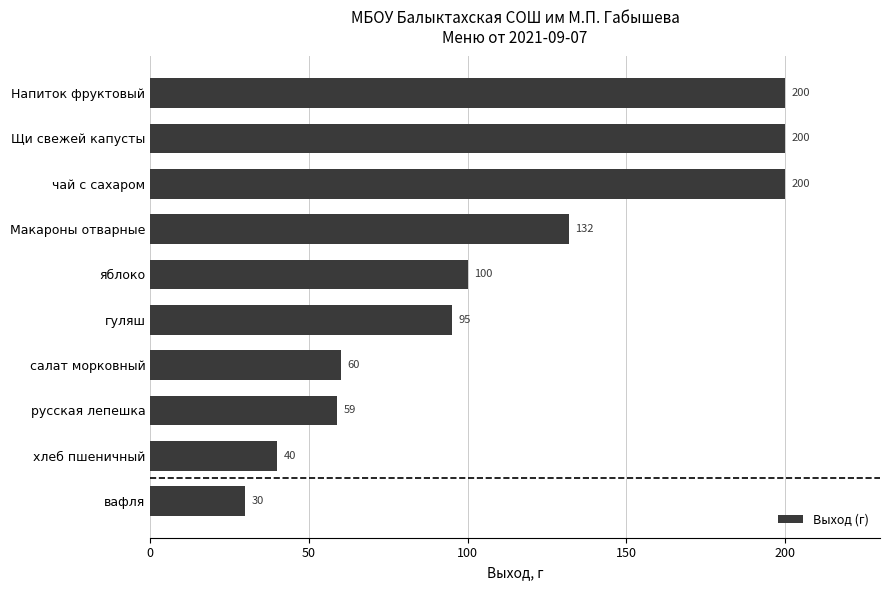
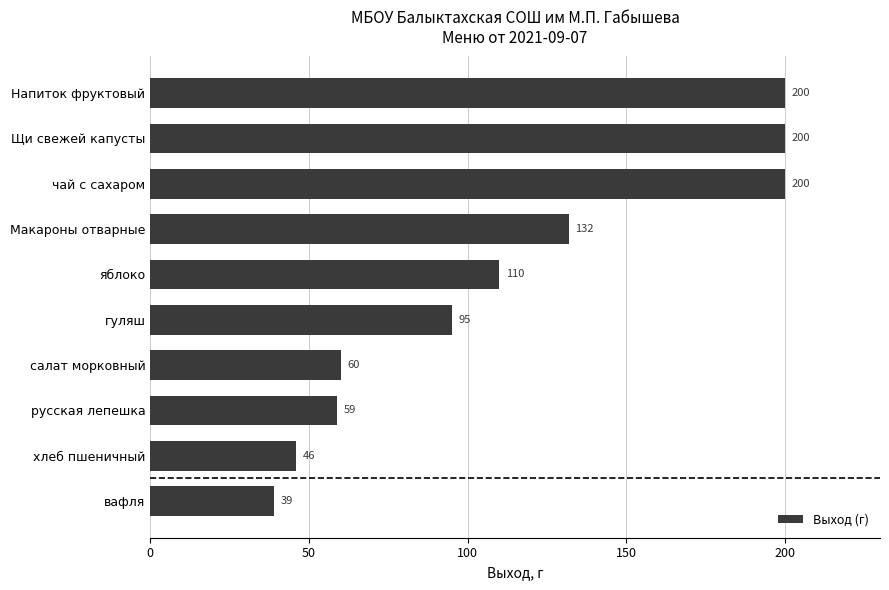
  {
    "Напиток фруктовый": 200,
    "Щи свежей капусты": 200,
    "чай с сахаром": 200,
    "Макароны отварные": 132,
-   "яблоко": 100,
+   "яблоко": 110,
    "гуляш": 95,
    "салат морковный": 60,
    "русская лепешка": 59,
-   "хлеб пшеничный": 40,
-   "вафля": 30
+   "хлеб пшеничный": 46,
+   "вафля": 39
  }
